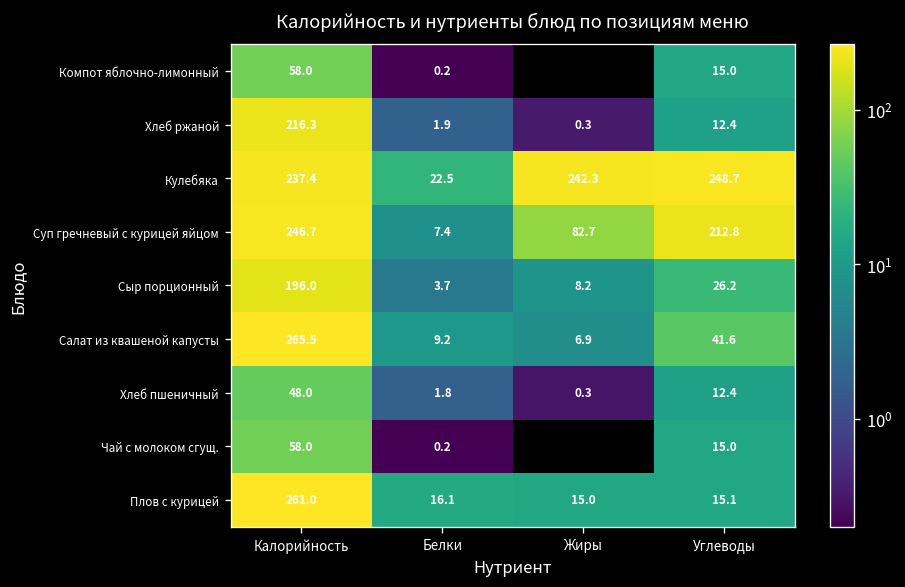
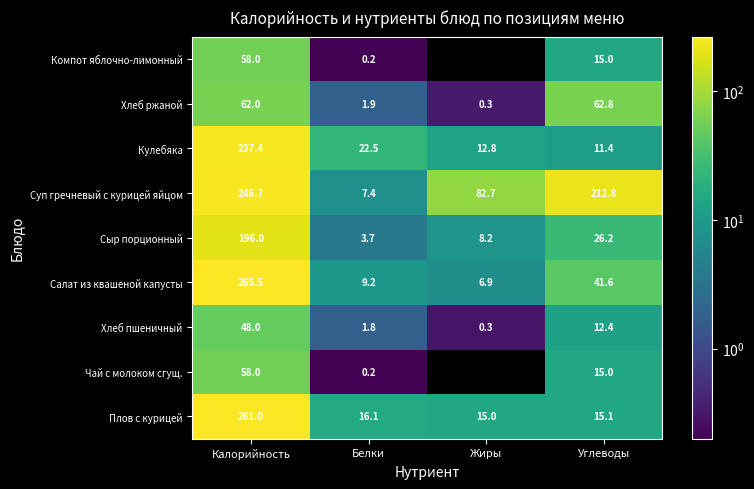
  {
    "Компот яблочно-лимонный": {
      "Калорийность": 58.0,
      "Белки": 0.2,
      "Углеводы": 15.0
    },
    "Хлеб ржаной": {
-     "Калорийность": 216.3,
+     "Калорийность": 62.0,
      "Белки": 1.9,
      "Жиры": 0.3,
-     "Углеводы": 12.4
+     "Углеводы": 62.8
    },
    "Кулебяка": {
      "Калорийность": 237.4,
      "Белки": 22.5,
-     "Жиры": 242.3,
-     "Углеводы": 248.7
+     "Жиры": 12.8,
+     "Углеводы": 11.4
    },
    "Суп гречневый с курицей яйцом": {
      "Калорийность": 246.7,
      "Белки": 7.4,
      "Жиры": 82.7,
      "Углеводы": 212.8
    },
    "Сыр порционный": {
      "Калорийность": 196.0,
      "Белки": 3.7,
      "Жиры": 8.2,
      "Углеводы": 26.2
    },
    "Салат из квашеной капусты": {
      "Калорийность": 265.5,
      "Белки": 9.2,
      "Жиры": 6.9,
      "Углеводы": 41.6
    },
    "Хлеб пшеничный": {
      "Калорийность": 48.0,
      "Белки": 1.8,
      "Жиры": 0.3,
      "Углеводы": 12.4
    },
    "Чай с молоком сгущ.": {
      "Калорийность": 58.0,
      "Белки": 0.2,
      "Углеводы": 15.0
    },
    "Плов с курицей": {
      "Калорийность": 261.0,
      "Белки": 16.1,
      "Жиры": 15.0,
      "Углеводы": 15.1
    }
  }
